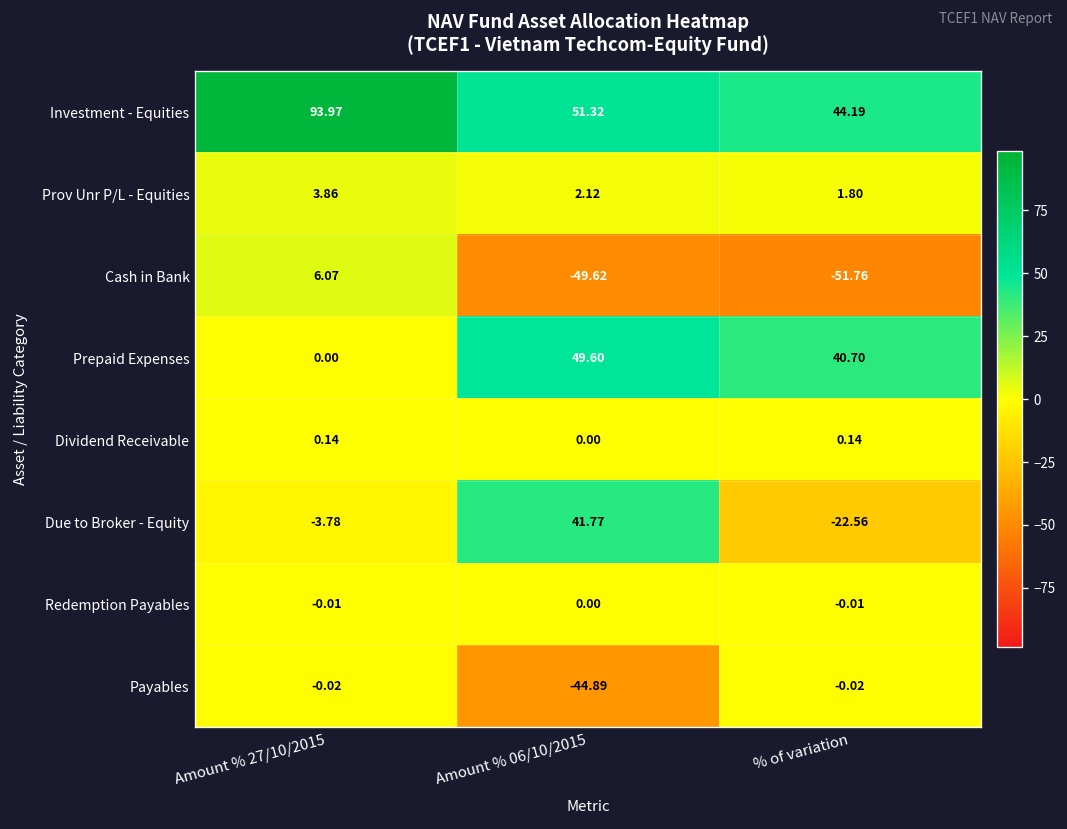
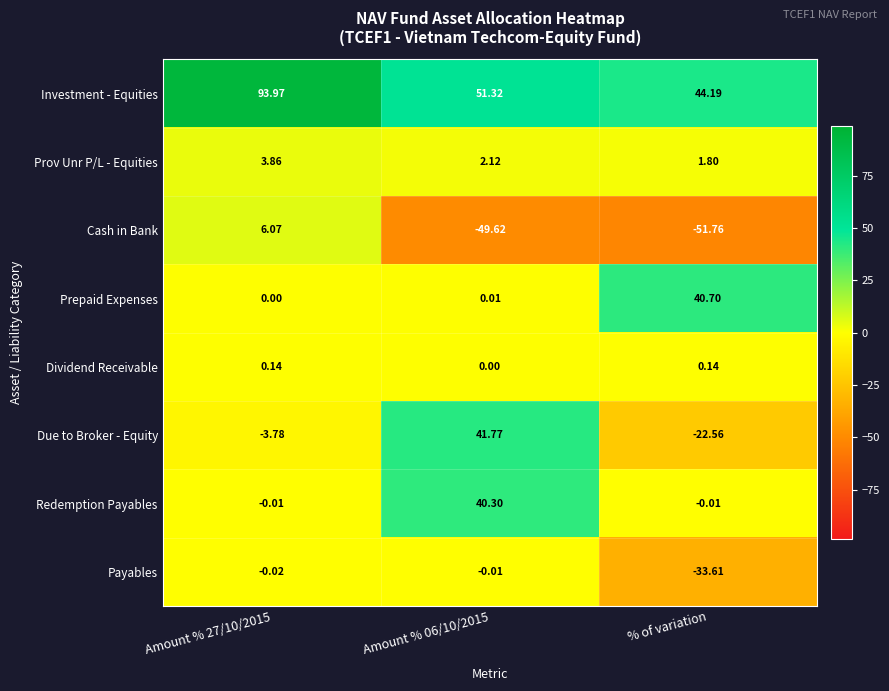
  {
    "Investment - Equities": {
      "Amount % 27/10/2015": 93.97,
      "Amount % 06/10/2015": 51.32,
      "% of variation": 44.19
    },
    "Prov Unr P/L - Equities": {
      "Amount % 27/10/2015": 3.86,
      "Amount % 06/10/2015": 2.12,
      "% of variation": 1.80
    },
    "Cash in Bank": {
      "Amount % 27/10/2015": 6.07,
      "Amount % 06/10/2015": -49.62,
      "% of variation": -51.76
    },
    "Prepaid Expenses": {
      "Amount % 27/10/2015": 0.00,
-     "Amount % 06/10/2015": 49.60,
+     "Amount % 06/10/2015": 0.01,
      "% of variation": 40.70
    },
    "Dividend Receivable": {
      "Amount % 27/10/2015": 0.14,
      "Amount % 06/10/2015": 0.00,
      "% of variation": 0.14
    },
    "Due to Broker - Equity": {
      "Amount % 27/10/2015": -3.78,
      "Amount % 06/10/2015": 41.77,
      "% of variation": -22.56
    },
    "Redemption Payables": {
      "Amount % 27/10/2015": -0.01,
-     "Amount % 06/10/2015": 0.00,
+     "Amount % 06/10/2015": 40.30,
      "% of variation": -0.01
    },
    "Payables": {
      "Amount % 27/10/2015": -0.02,
-     "Amount % 06/10/2015": -44.89,
-     "% of variation": -0.02
+     "Amount % 06/10/2015": -0.01,
+     "% of variation": -33.61
    }
  }
